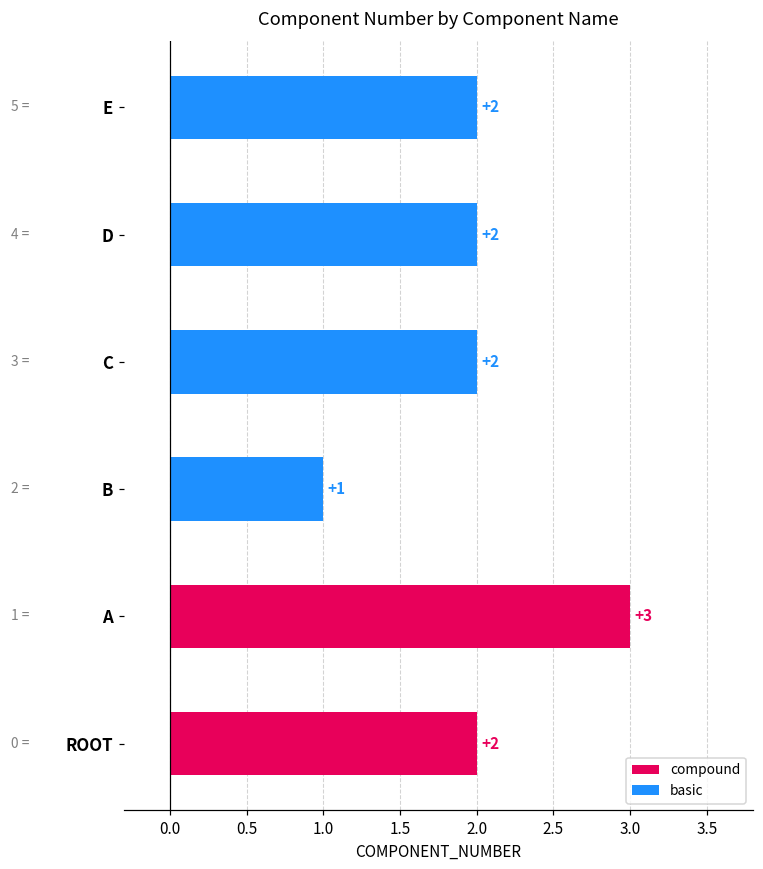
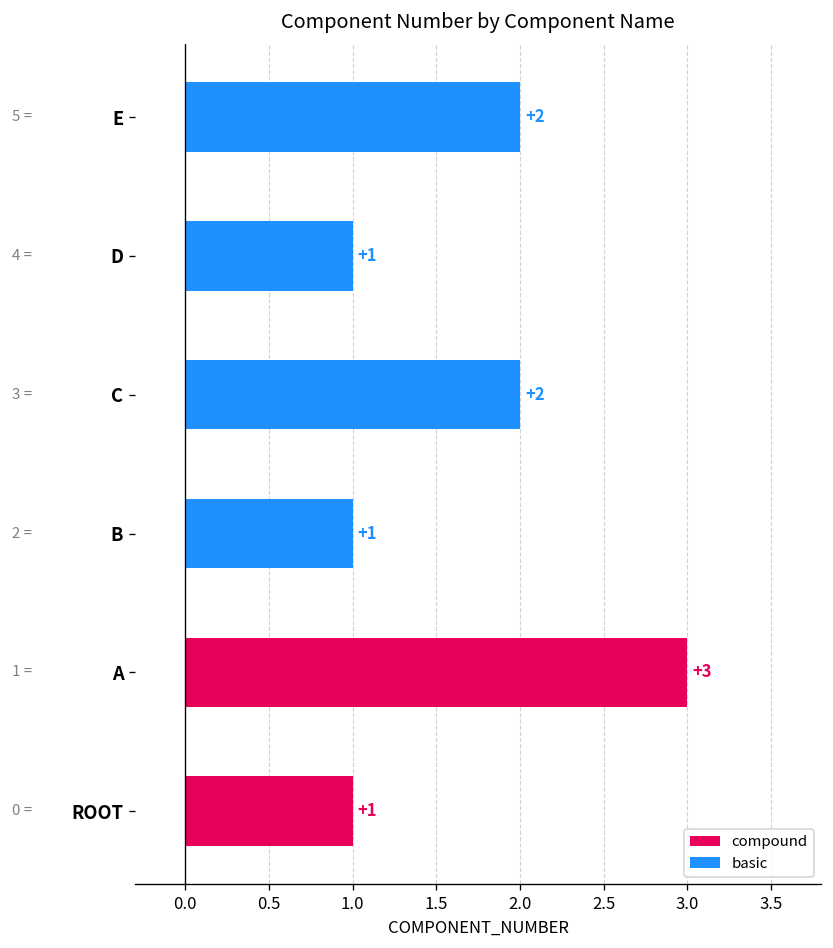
  {
    "E": "+2",
-   "D": "+2",
+   "D": "+1",
    "C": "+2",
    "B": "+1",
    "A": "+3",
-   "ROOT": "+2"
+   "ROOT": "+1"
  }
